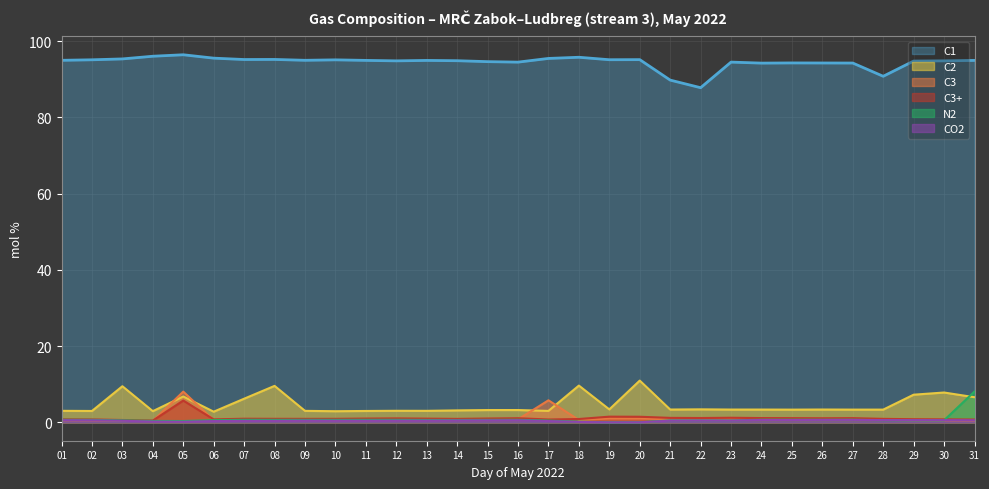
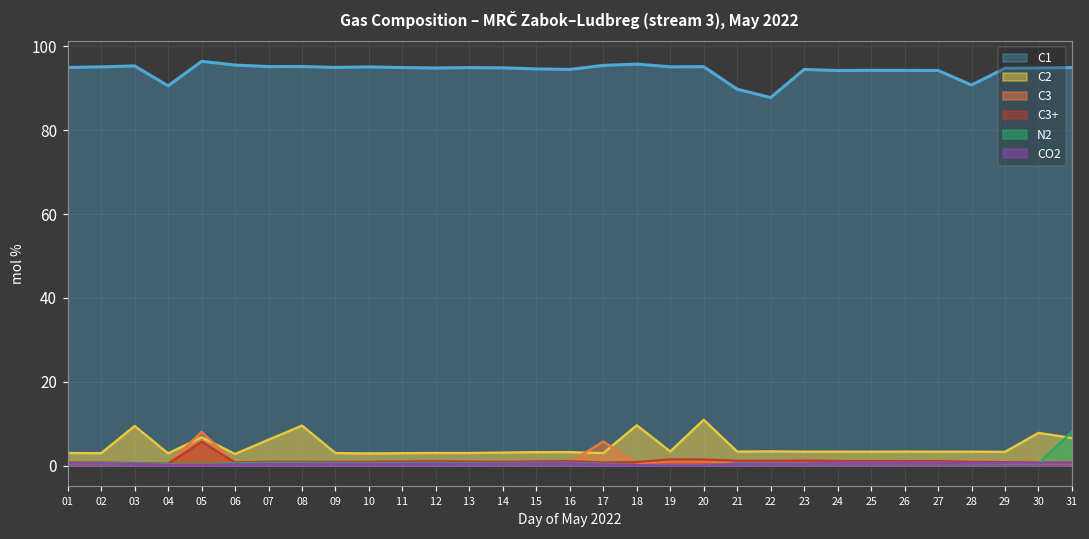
  {
    "C1": {
      "01": 95,
      "02": 95,
      "03": 95,
-     "04": 96,
+     "04": 91,
      "05": 96,
      "06": 96,
      "07": 95,
      "08": 95,
      "09": 95,
      "10": 95,
      "11": 95,
      "12": 95,
      "13": 95,
      "14": 95,
      "15": 95,
      "16": 94,
      "17": 95,
      "18": 96,
      "19": 95,
      "20": 95,
      "21": 90,
      "22": 88,
      "23": 94,
      "24": 94,
      "25": 94,
      "26": 94,
      "27": 94,
      "28": 91,
      "31": 95
    },
    "C2": {
      "01": 3,
      "02": 3,
      "03": 9,
      "04": 3,
      "05": 7,
      "06": 3,
      "07": 6,
      "08": 10,
      "09": 3,
      "10": 3,
      "11": 3,
      "12": 3,
      "13": 3,
      "14": 3,
      "15": 3,
      "16": 3,
      "17": 3,
      "18": 10,
      "19": 3,
      "20": 11,
      "21": 3,
      "22": 3,
      "23": 3,
      "24": 3,
      "25": 3,
      "26": 3,
      "27": 3,
      "28": 3,
-     "29": 7,
+     "29": 3,
      "30": 8,
      "31": 7
    },
    "C3": {
      "05": 8,
      "17": 6
    },
    "C3+": {
      "05": 6
    },
    "N2": {
      "31": 8
    }
  }
